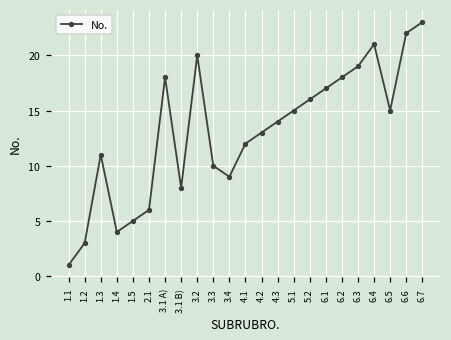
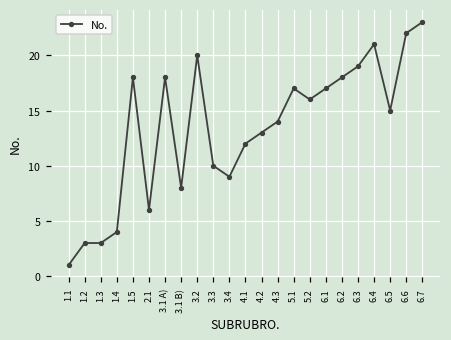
  {
    "1.1": 1,
    "1.2": 3,
-   "1.3": 11,
+   "1.3": 3,
    "1.4": 4,
-   "1.5": 5,
+   "1.5": 18,
    "2.1": 6,
    "3.1 A)": 18,
    "3.1 B)": 8,
    "3.2": 20,
    "3.3": 10,
    "3.4": 9,
    "4.1": 12,
    "4.2": 13,
    "4.3": 14,
-   "5.1": 15,
+   "5.1": 17,
    "5.2": 16,
    "6.1": 17,
    "6.2": 18,
    "6.3": 19,
    "6.4": 21,
    "6.5": 15,
    "6.6": 22,
    "6.7": 23
  }
